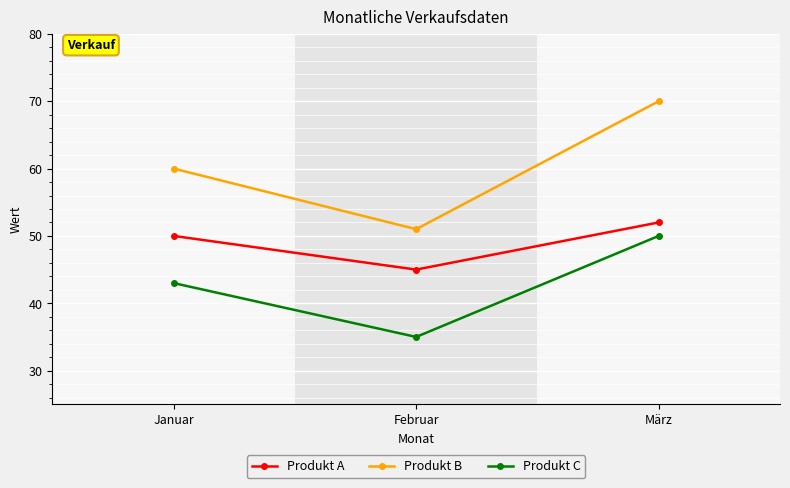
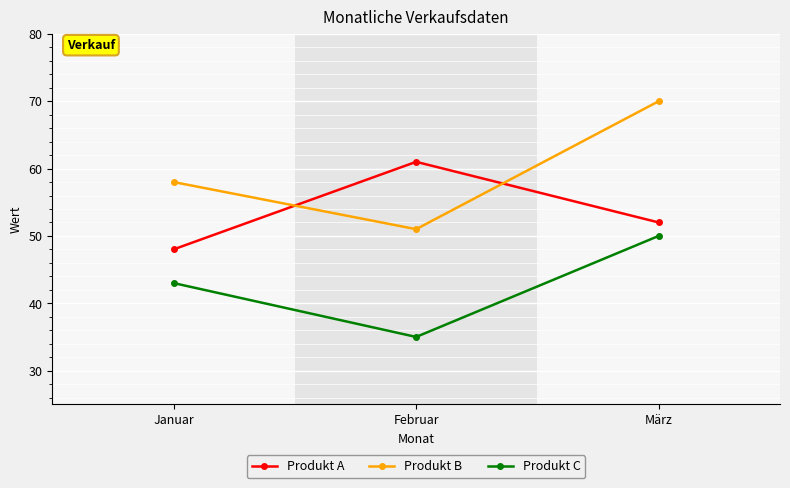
  {
    "Produkt A": {
-     "Januar": 50,
-     "Februar": 45,
+     "Januar": 48,
+     "Februar": 61,
      "März": 52
    },
    "Produkt B": {
-     "Januar": 60,
+     "Januar": 58,
      "Februar": 51,
      "März": 70
    },
    "Produkt C": {
      "Januar": 43,
      "Februar": 35,
      "März": 50
    }
  }
